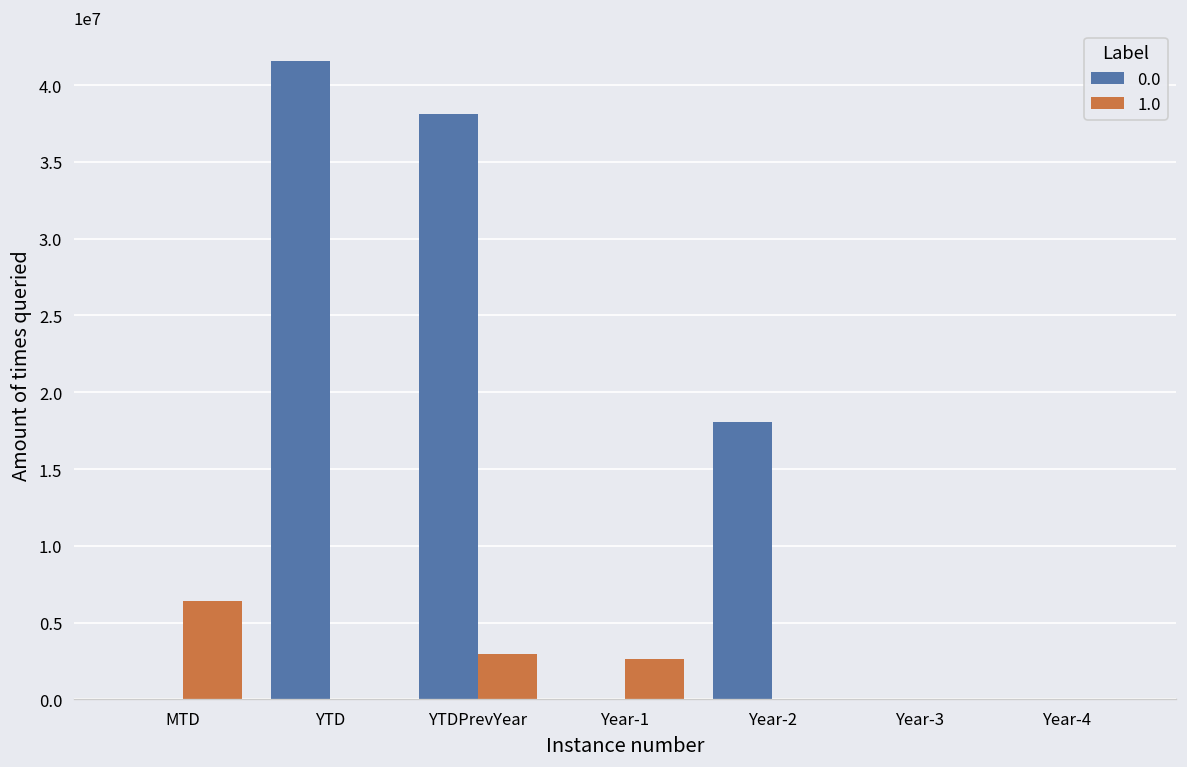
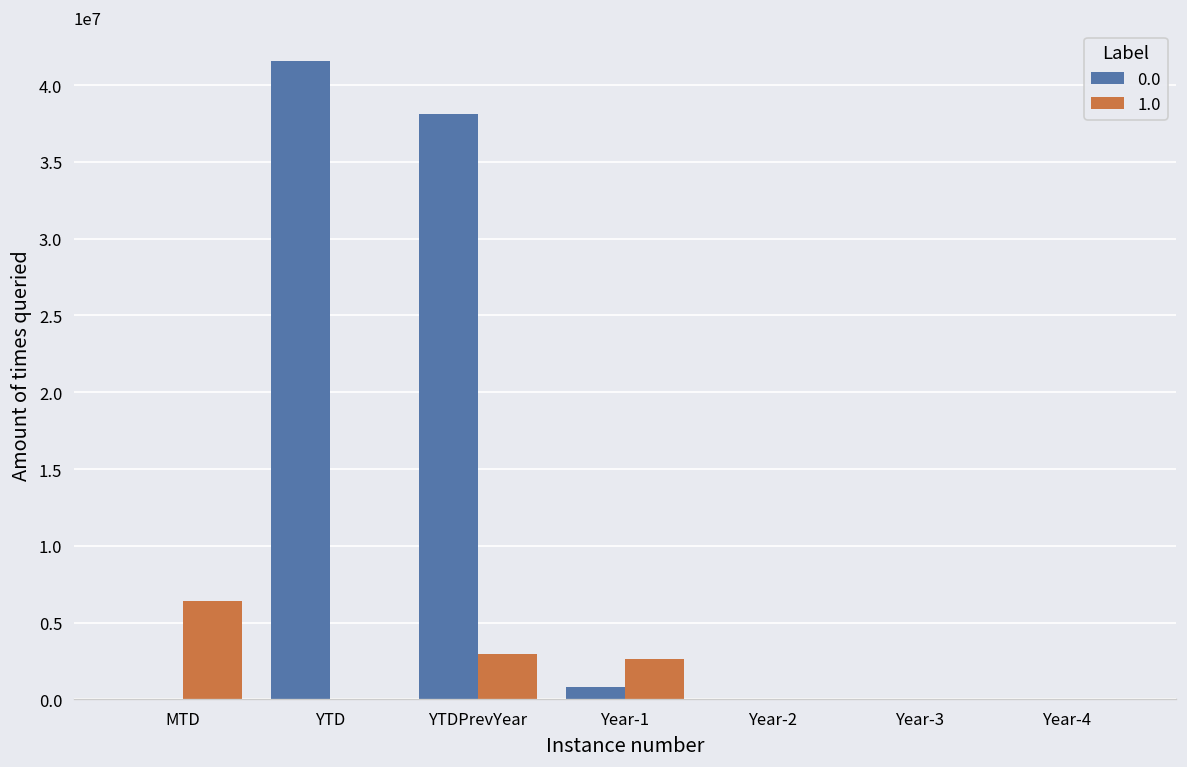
  {
    "0.0": {
      "MTD": 0,
      "YTD": 41600000,
      "YTDPrevYear": 38100000,
-     "Year-1": 0,
-     "Year-2": 18100000,
+     "Year-1": 800000,
+     "Year-2": 0,
      "Year-3": 0,
      "Year-4": 0
    },
    "1.0": {
      "MTD": 6400000,
      "YTD": 0,
      "YTDPrevYear": 3000000,
      "Year-1": 2700000,
      "Year-2": 0,
      "Year-3": 0,
      "Year-4": 0
    }
  }
